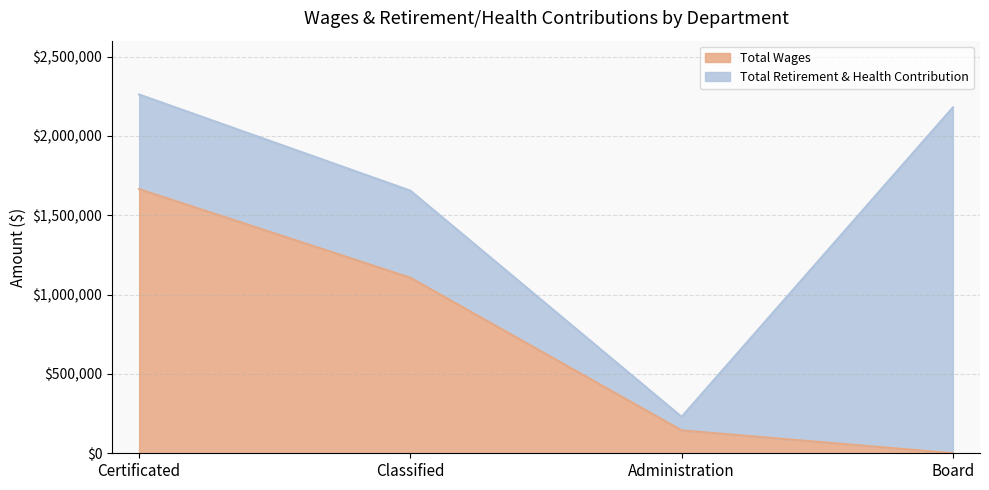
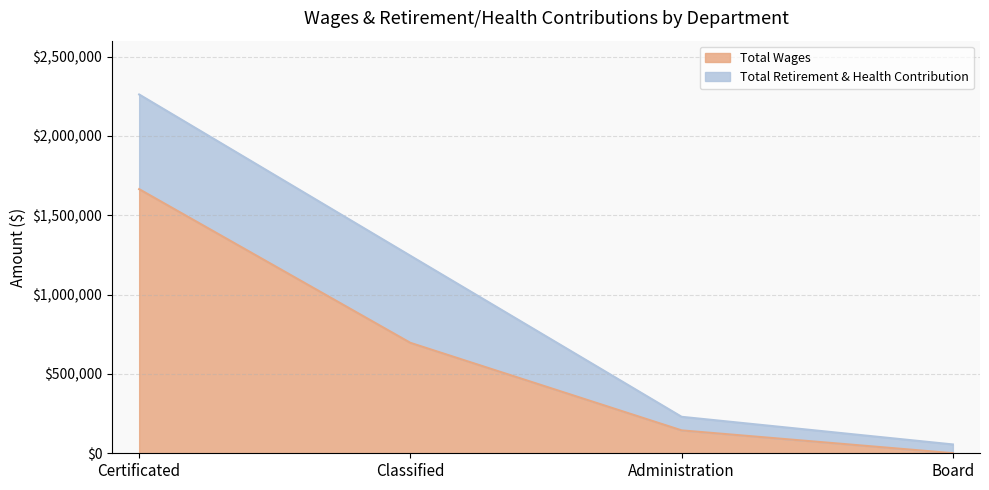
  {
    "Total Wages": {
      "Certificated": "$1,660,000",
-     "Classified": "$1,110,000",
+     "Classified": "$700,000",
      "Administration": "$140,000",
      "Board": "$0"
    },
    "Total Retirement & Health Contribution": {
      "Certificated": "$600,000",
      "Classified": "$550,000",
      "Administration": "$90,000",
-     "Board": "$2,180,000"
+     "Board": "$60,000"
    }
  }
